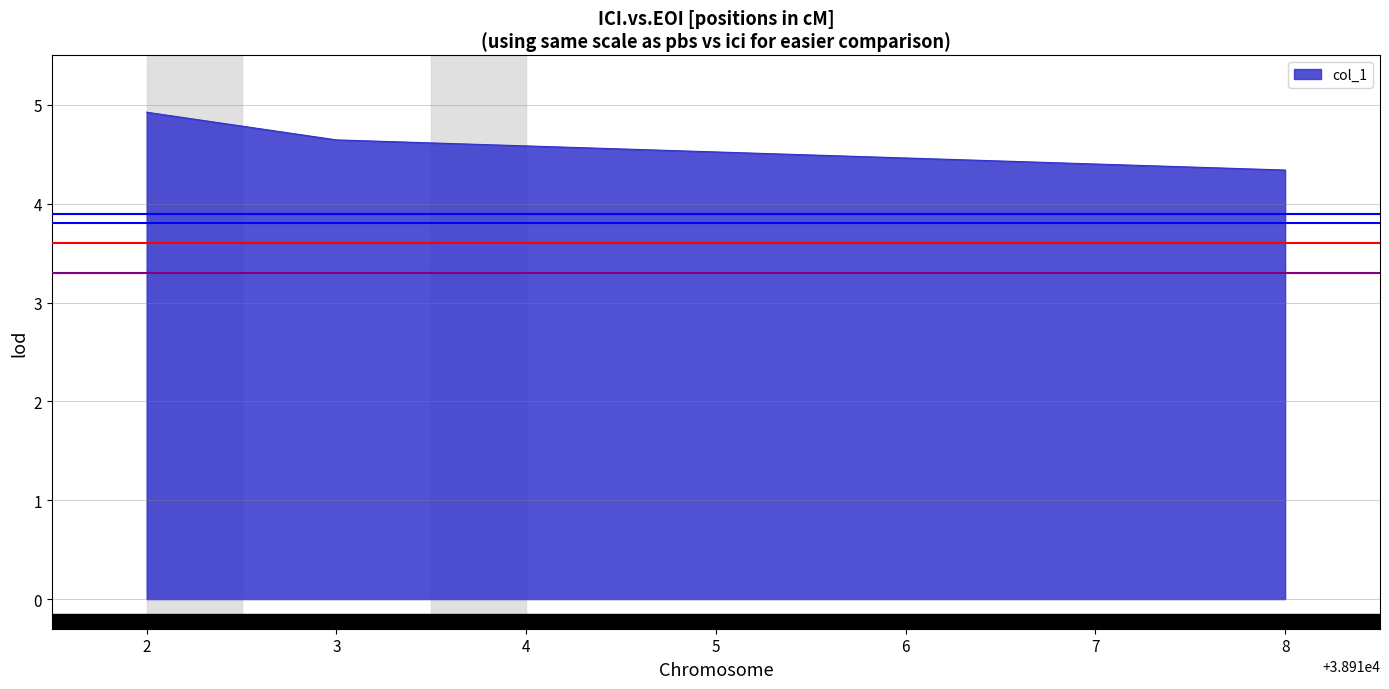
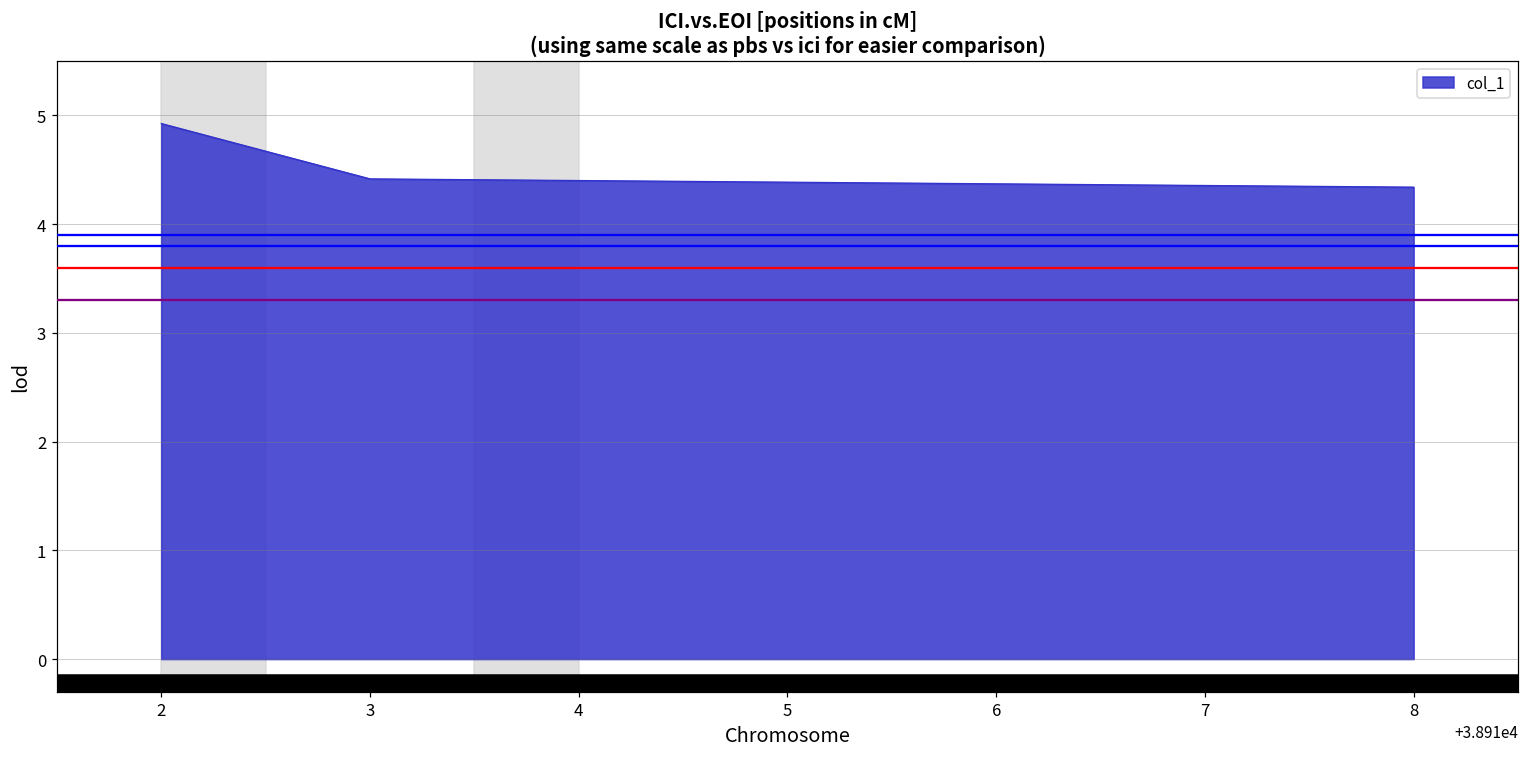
  {
    "2": 4.9,
-   "3": 4.6,
+   "3": 4.4,
    "8": 4.3
  }
